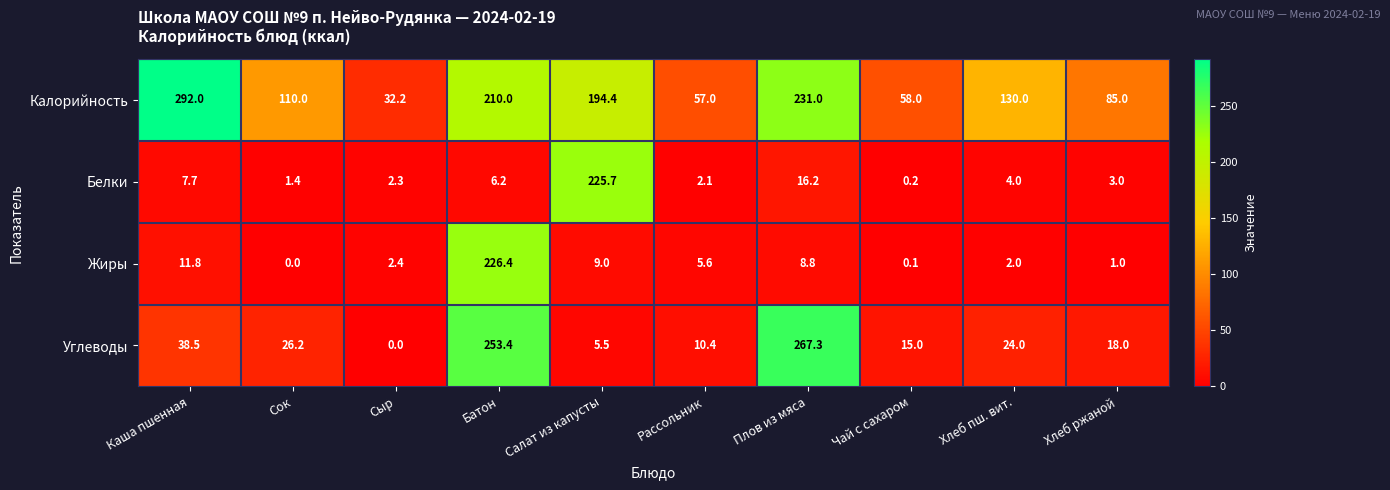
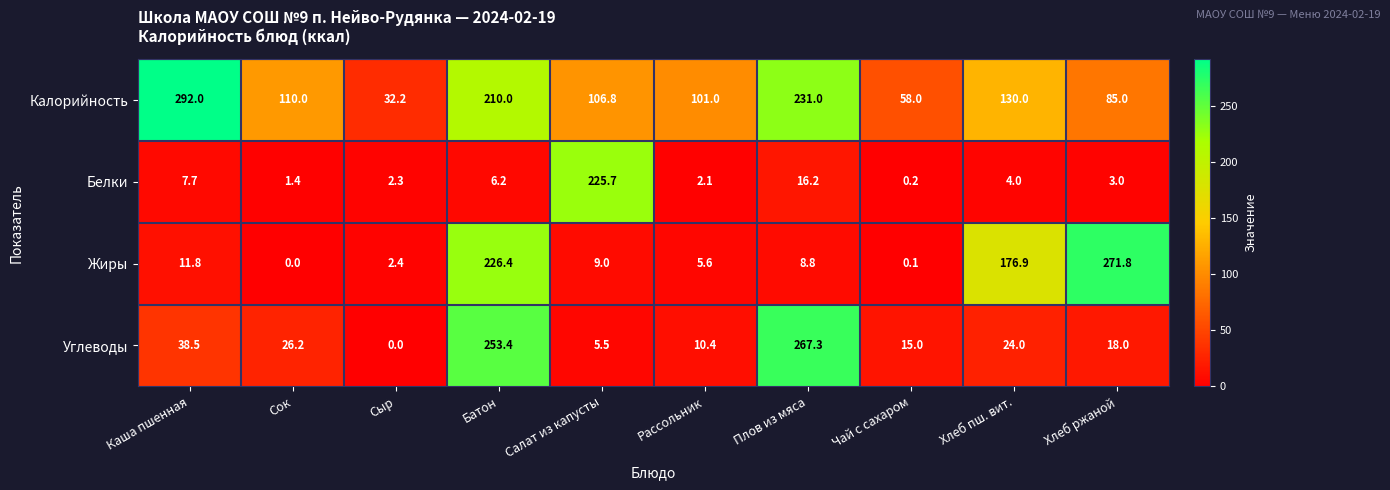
  {
    "Калорийность": {
      "Каша пшенная": 292.0,
      "Сок": 110.0,
      "Сыр": 32.2,
      "Батон": 210.0,
-     "Салат из капусты": 194.4,
-     "Рассольник": 57.0,
+     "Салат из капусты": 106.8,
+     "Рассольник": 101.0,
      "Плов из мяса": 231.0,
      "Чай с сахаром": 58.0,
      "Хлеб пш. вит.": 130.0,
      "Хлеб ржаной": 85.0
    },
    "Белки": {
      "Каша пшенная": 7.7,
      "Сок": 1.4,
      "Сыр": 2.3,
      "Батон": 6.2,
      "Салат из капусты": 225.7,
      "Рассольник": 2.1,
      "Плов из мяса": 16.2,
      "Чай с сахаром": 0.2,
      "Хлеб пш. вит.": 4.0,
      "Хлеб ржаной": 3.0
    },
    "Жиры": {
      "Каша пшенная": 11.8,
      "Сок": 0.0,
      "Сыр": 2.4,
      "Батон": 226.4,
      "Салат из капусты": 9.0,
      "Рассольник": 5.6,
      "Плов из мяса": 8.8,
      "Чай с сахаром": 0.1,
-     "Хлеб пш. вит.": 2.0,
-     "Хлеб ржаной": 1.0
+     "Хлеб пш. вит.": 176.9,
+     "Хлеб ржаной": 271.8
    },
    "Углеводы": {
      "Каша пшенная": 38.5,
      "Сок": 26.2,
      "Сыр": 0.0,
      "Батон": 253.4,
      "Салат из капусты": 5.5,
      "Рассольник": 10.4,
      "Плов из мяса": 267.3,
      "Чай с сахаром": 15.0,
      "Хлеб пш. вит.": 24.0,
      "Хлеб ржаной": 18.0
    }
  }
